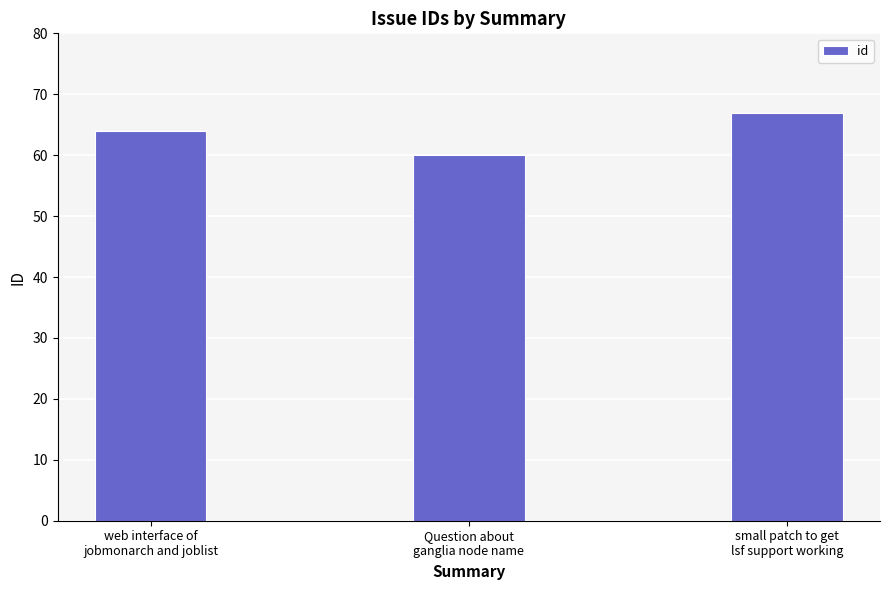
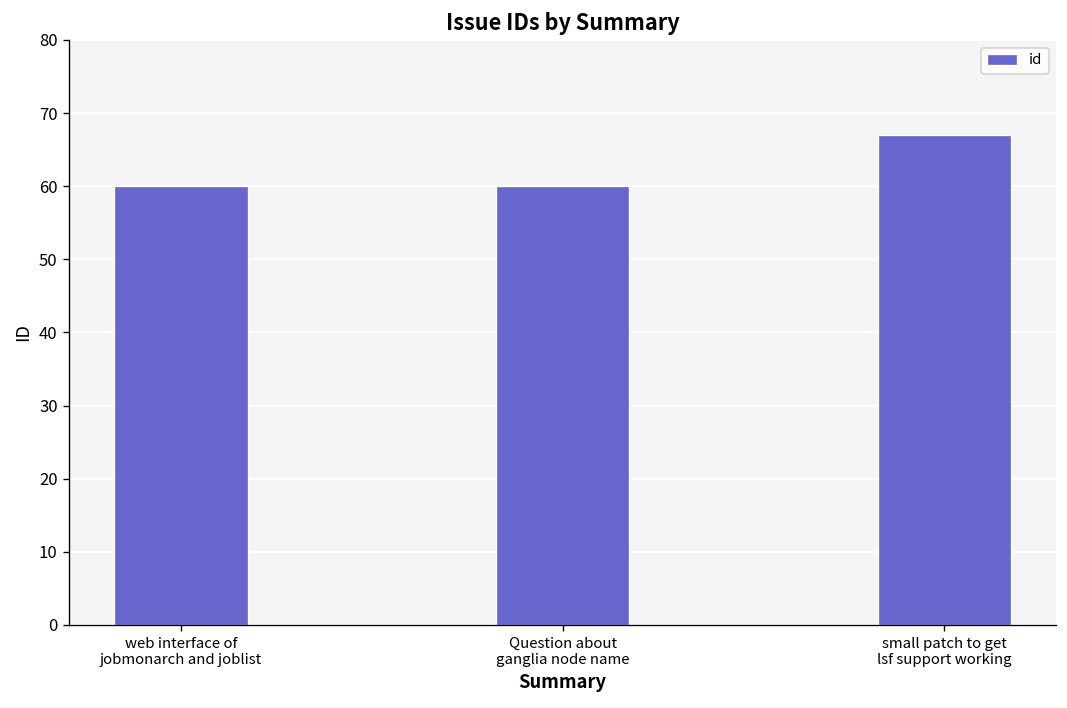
  {
-   "web interface of jobmonarch and joblist": 64,
+   "web interface of jobmonarch and joblist": 60,
    "Question about ganglia node name": 60,
    "small patch to get lsf support working": 67
  }
